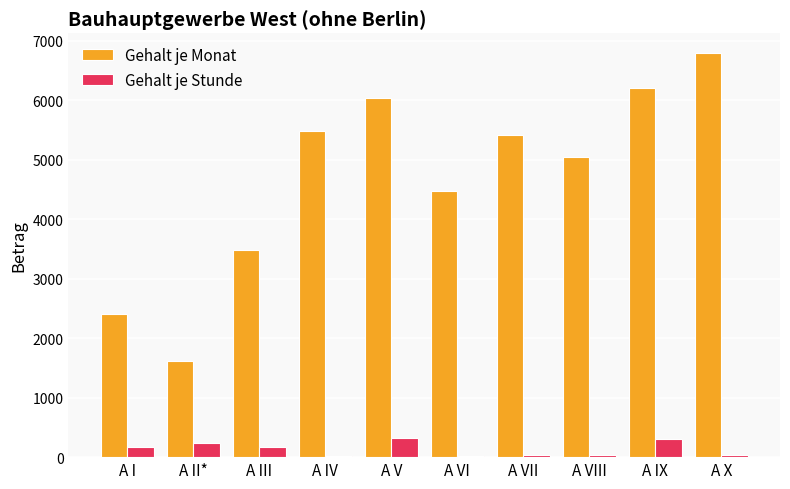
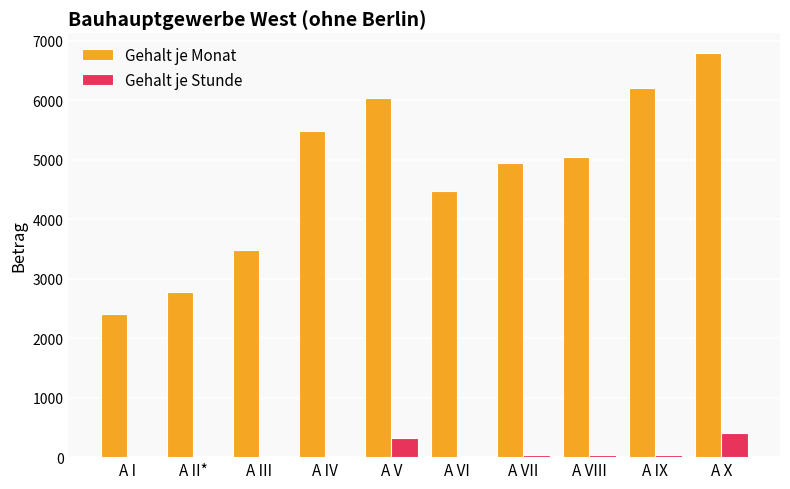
  {
    "Gehalt je Monat": {
      "A I": 2400,
-     "A II*": 1600,
+     "A II*": 2800,
      "A III": 3500,
      "A IV": 5500,
      "A V": 6000,
      "A VI": 4500,
-     "A VII": 5400,
+     "A VII": 5000,
      "A VIII": 5000,
      "A IX": 6200,
      "A X": 6800
    },
    "Gehalt je Stunde": {
-     "A I": 200,
-     "A II*": 200,
-     "A III": 200,
+     "A I": 0,
+     "A II*": 0,
+     "A III": 0,
      "A V": 300,
-     "A IX": 300,
-     "A X": 0
+     "A IX": 0,
+     "A X": 400
    }
  }
